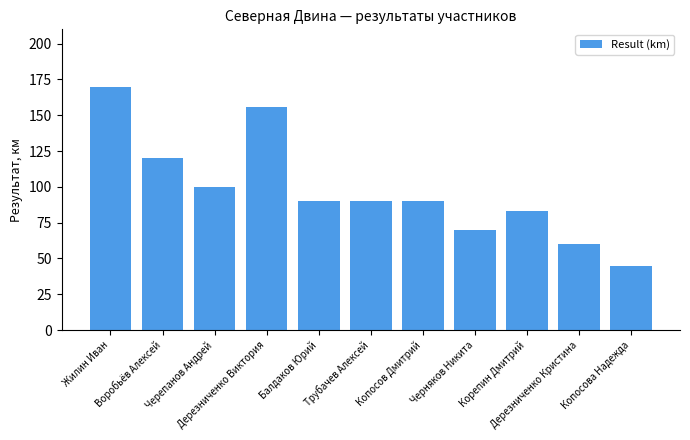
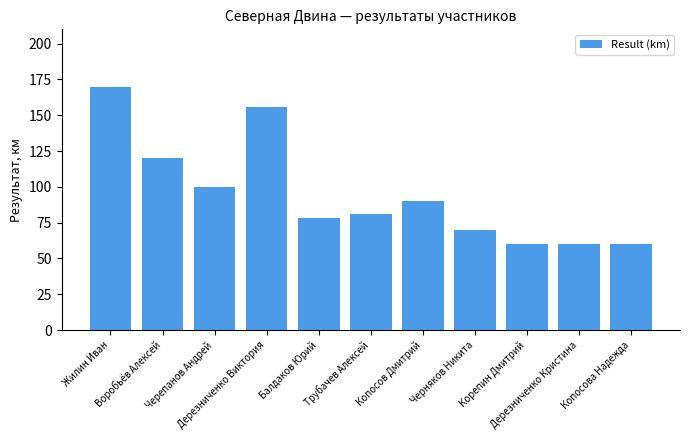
  {
    "Жилин Иван": 170,
    "Воробьёв Алексей": 120,
    "Черепанов Андрей": 100,
    "Дерезниченко Виктория": 156,
-   "Балдаков Юрий": 90,
-   "Трубачев Алексей": 90,
+   "Балдаков Юрий": 78,
+   "Трубачев Алексей": 81,
    "Копосов Дмитрий": 90,
    "Черняков Никита": 70,
-   "Корепин Дмитрий": 83,
+   "Корепин Дмитрий": 60,
    "Дерезниченко Кристина": 60,
-   "Копосова Надежда": 45
+   "Копосова Надежда": 60
  }
